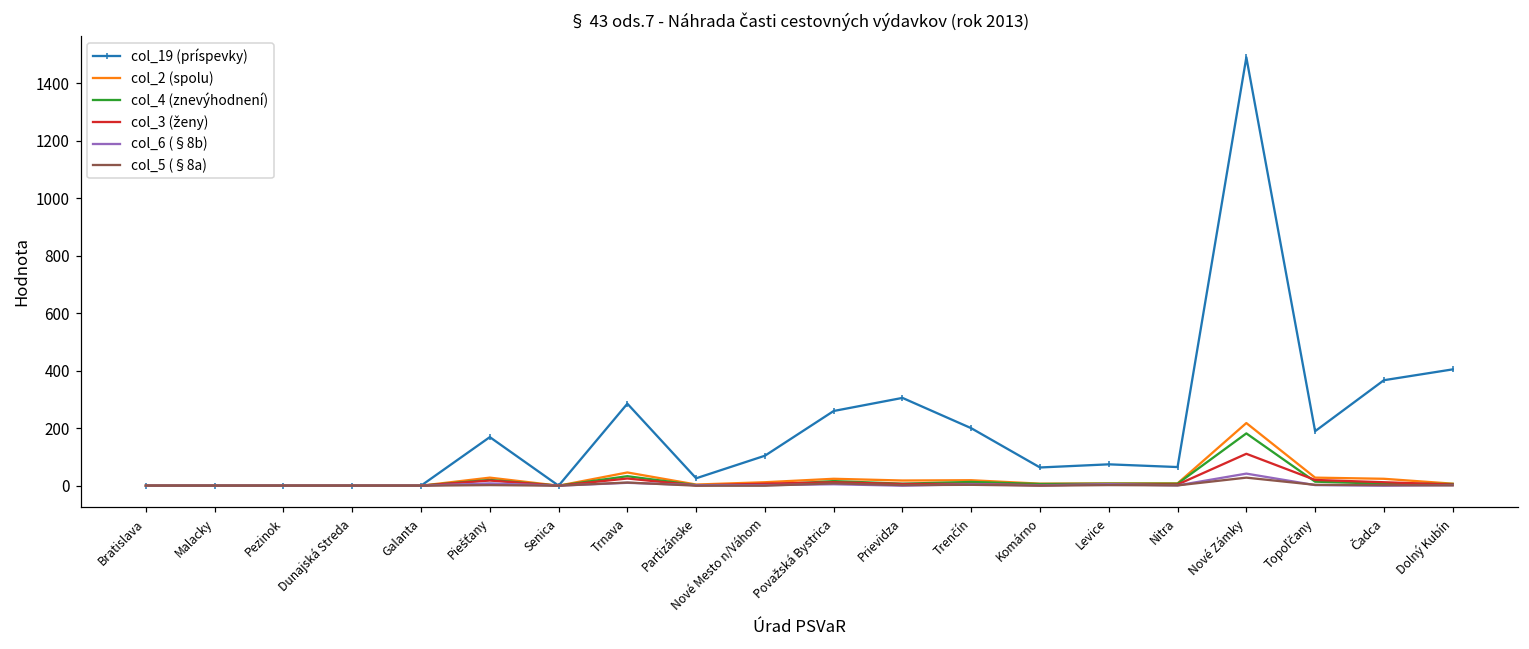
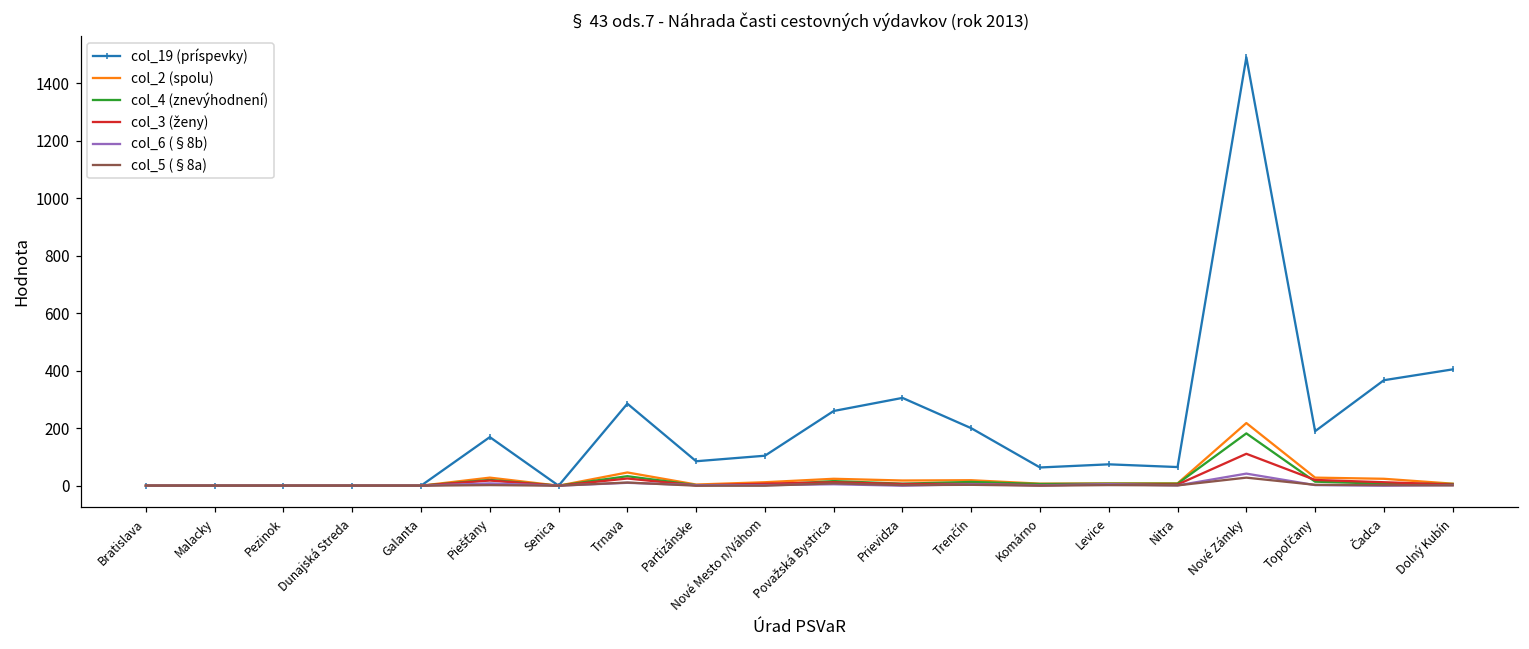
  {
    "col_19 (príspevky)": {
      "Piešťany": 170,
      "Trnava": 290,
-     "Partizánske": 30,
+     "Partizánske": 90,
      "Nové Mesto n/Váhom": 100,
      "Považská Bystrica": 260,
      "Prievidza": 310,
      "Trenčín": 200,
      "Komárno": 60,
      "Levice": 70,
      "Nitra": 60,
      "Nové Zámky": 1490,
      "Topoľčany": 190,
      "Čadca": 370,
      "Dolný Kubín": 400
    },
    "col_2 (spolu)": {
      "Trnava": 50,
      "Prievidza": 20,
      "Nové Zámky": 220,
      "Čadca": 20
    },
    "col_4 (znevýhodnení)": {
      "Nové Zámky": 180
    },
    "col_3 (ženy)": {
      "Nové Zámky": 110
    },
    "col_6 (§8b)": {
      "Nové Zámky": 40
    },
    "col_5 (§8a)": {
      "Nové Zámky": 30
    }
  }
